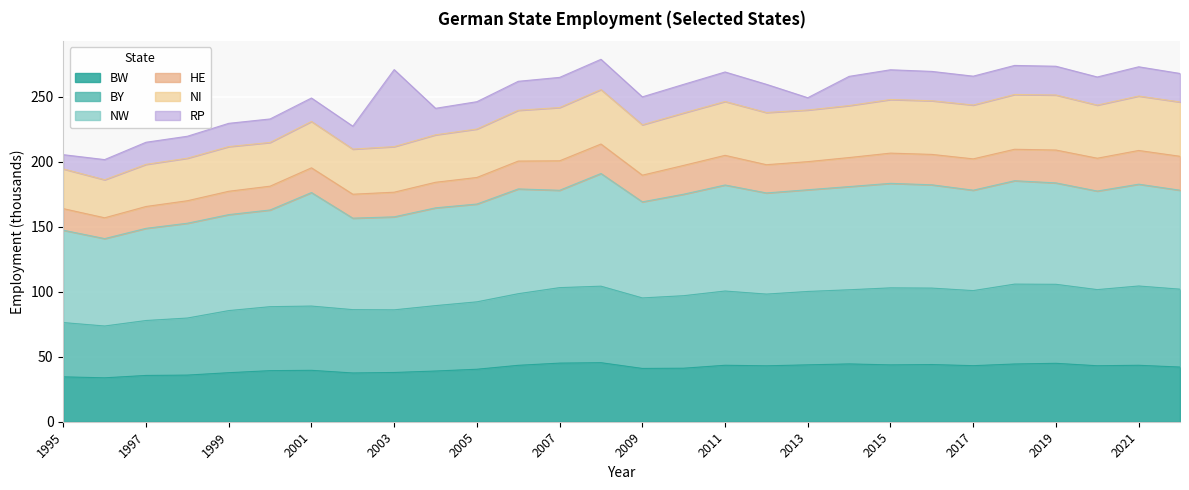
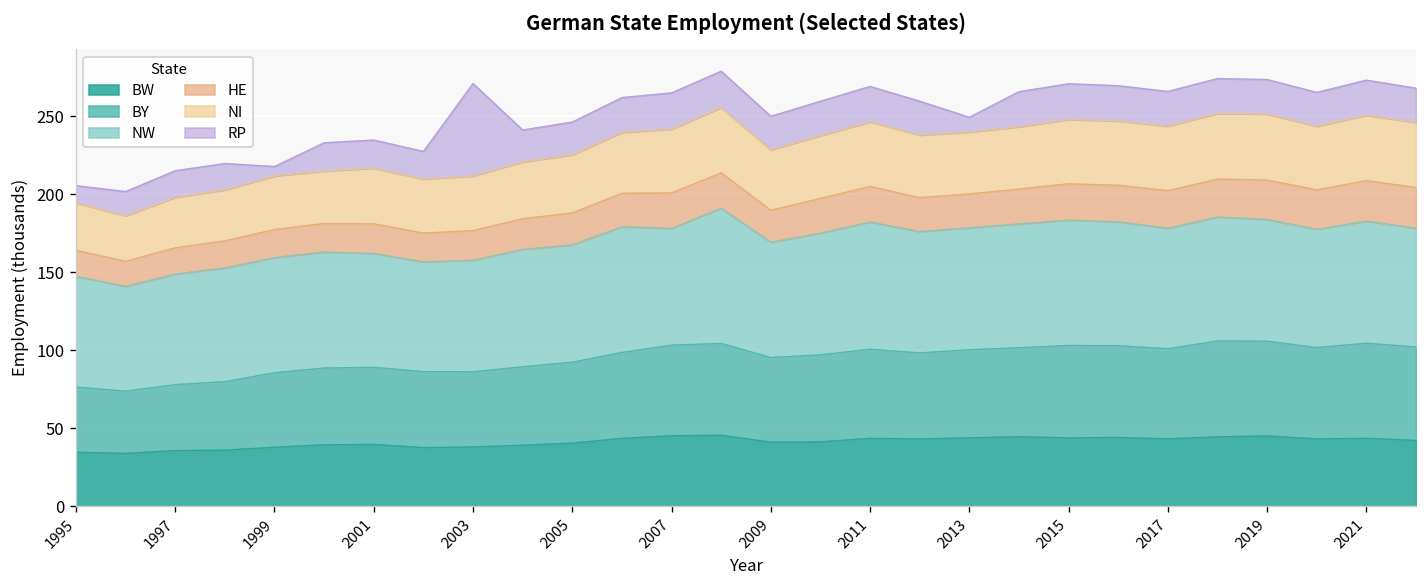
  {
    "NW": {
      "1995": 71,
      "1997": 71,
      "1999": 74,
-     "2001": 87,
+     "2001": 73,
      "2003": 72,
      "2005": 75,
      "2007": 75,
      "2009": 74,
      "2011": 82,
      "2013": 78,
      "2015": 80,
      "2017": 77,
      "2019": 78,
      "2021": 78
    },
    "RP": {
      "1995": 11,
      "1997": 17,
-     "1999": 18,
+     "1999": 6,
      "2001": 18,
      "2003": 59,
      "2005": 21,
      "2007": 23,
      "2009": 22,
      "2011": 23,
      "2013": 9,
      "2015": 23,
      "2017": 22,
      "2019": 22,
      "2021": 23
    }
  }
